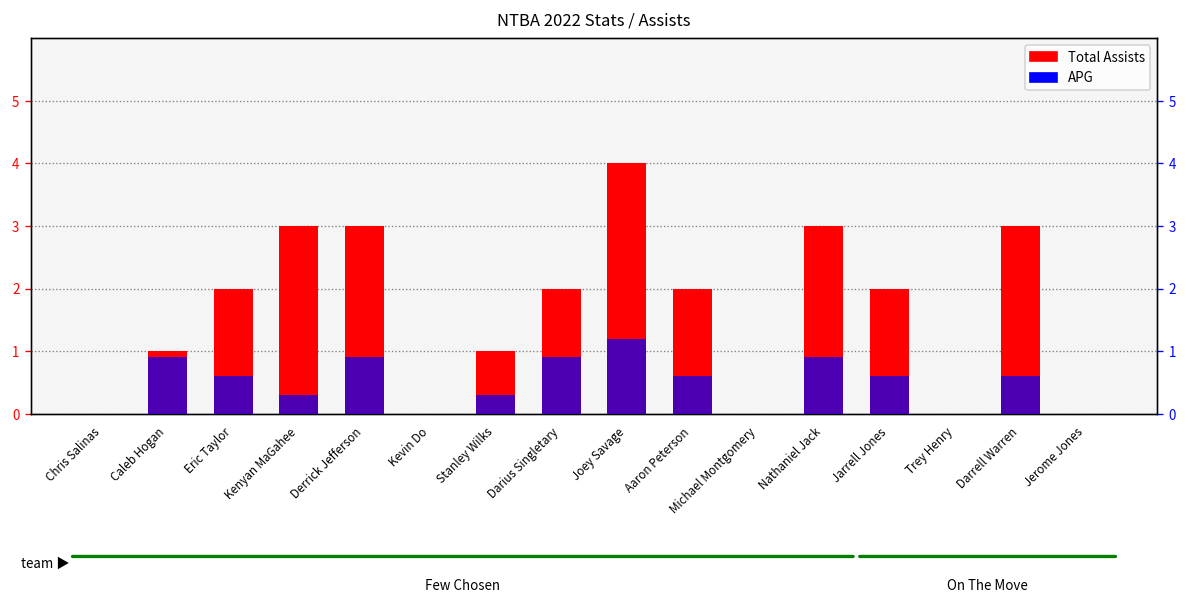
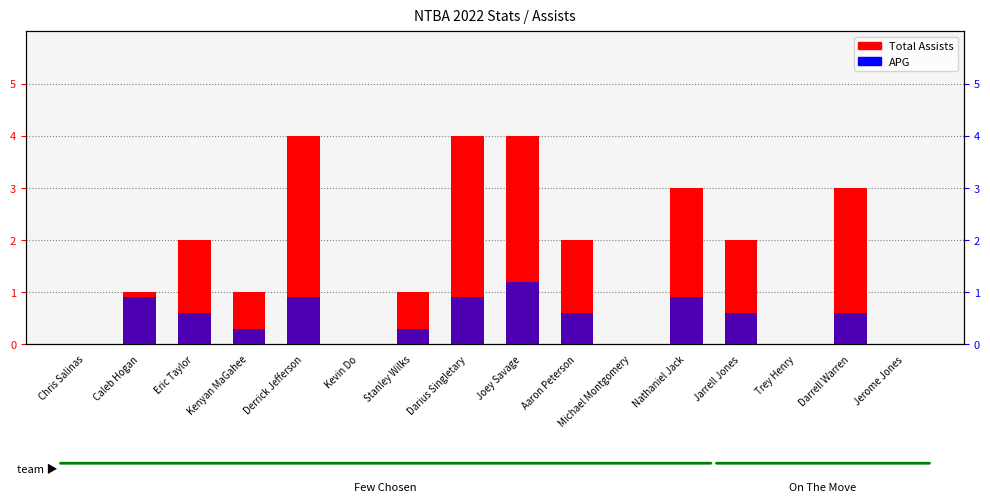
  {
    "Total Assists": {
      "Chris Salinas": 0,
      "Caleb Hogan": 1,
      "Eric Taylor": 2,
-     "Kenyan MaGahee": 3,
-     "Derrick Jefferson": 3,
+     "Kenyan MaGahee": 1,
+     "Derrick Jefferson": 4,
      "Kevin Do": 0,
      "Stanley Wilks": 1,
-     "Darius Singletary": 2,
+     "Darius Singletary": 4,
      "Joey Savage": 4,
      "Aaron Peterson": 2,
      "Michael Montgomery": 0,
      "Nathaniel Jack": 3,
      "Jarrell Jones": 2,
      "Trey Henry": 0,
      "Darrell Warren": 3,
      "Jerome Jones": 0
    },
    "APG": {
      "Chris Salinas": 0.0,
      "Caleb Hogan": 0.9,
      "Eric Taylor": 0.6,
      "Kenyan MaGahee": 0.3,
      "Derrick Jefferson": 0.9,
      "Kevin Do": 0.0,
      "Stanley Wilks": 0.3,
      "Darius Singletary": 0.9,
      "Joey Savage": 1.2,
      "Aaron Peterson": 0.6,
      "Michael Montgomery": 0.0,
      "Nathaniel Jack": 0.9,
      "Jarrell Jones": 0.6,
      "Trey Henry": 0.0,
      "Darrell Warren": 0.6,
      "Jerome Jones": 0.0
    }
  }
